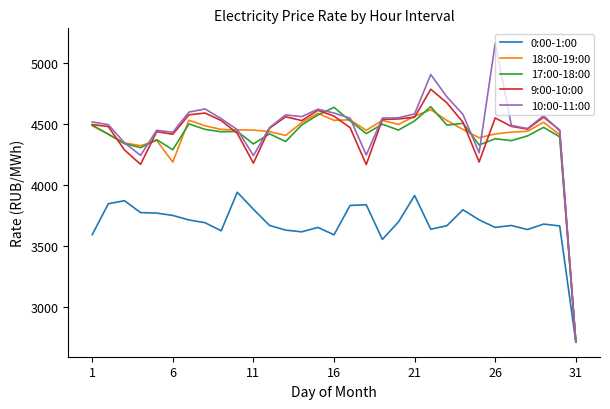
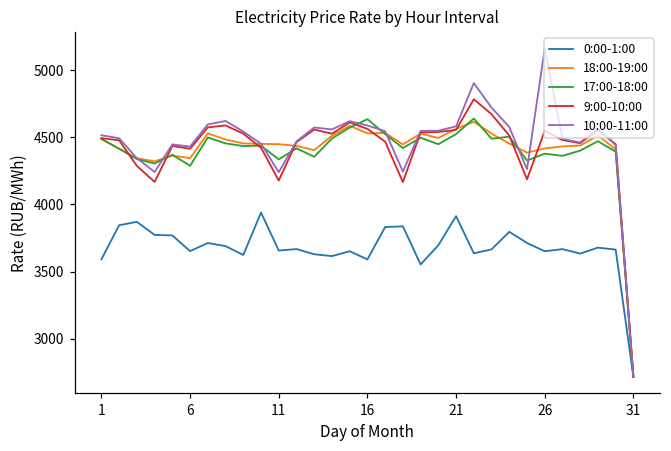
  {
    "0:00-1:00": {
      "1": 3590,
-     "6": 3750,
-     "11": 3800,
+     "6": 3650,
+     "11": 3660,
      "16": 3590,
      "21": 3910,
      "26": 3650
    },
    "18:00-19:00": {
-     "6": 4190,
+     "6": 4350,
      "11": 4450,
      "16": 4530,
      "26": 4420
    },
    "17:00-18:00": {
      "6": 4290,
      "11": 4340,
      "16": 4640,
      "21": 4520,
      "26": 4380
    },
    "9:00-10:00": {
      "11": 4180,
      "16": 4560,
      "26": 4550
    },
    "10:00-11:00": {
      "1": 4520,
      "11": 4240,
      "16": 4590
    }
  }
